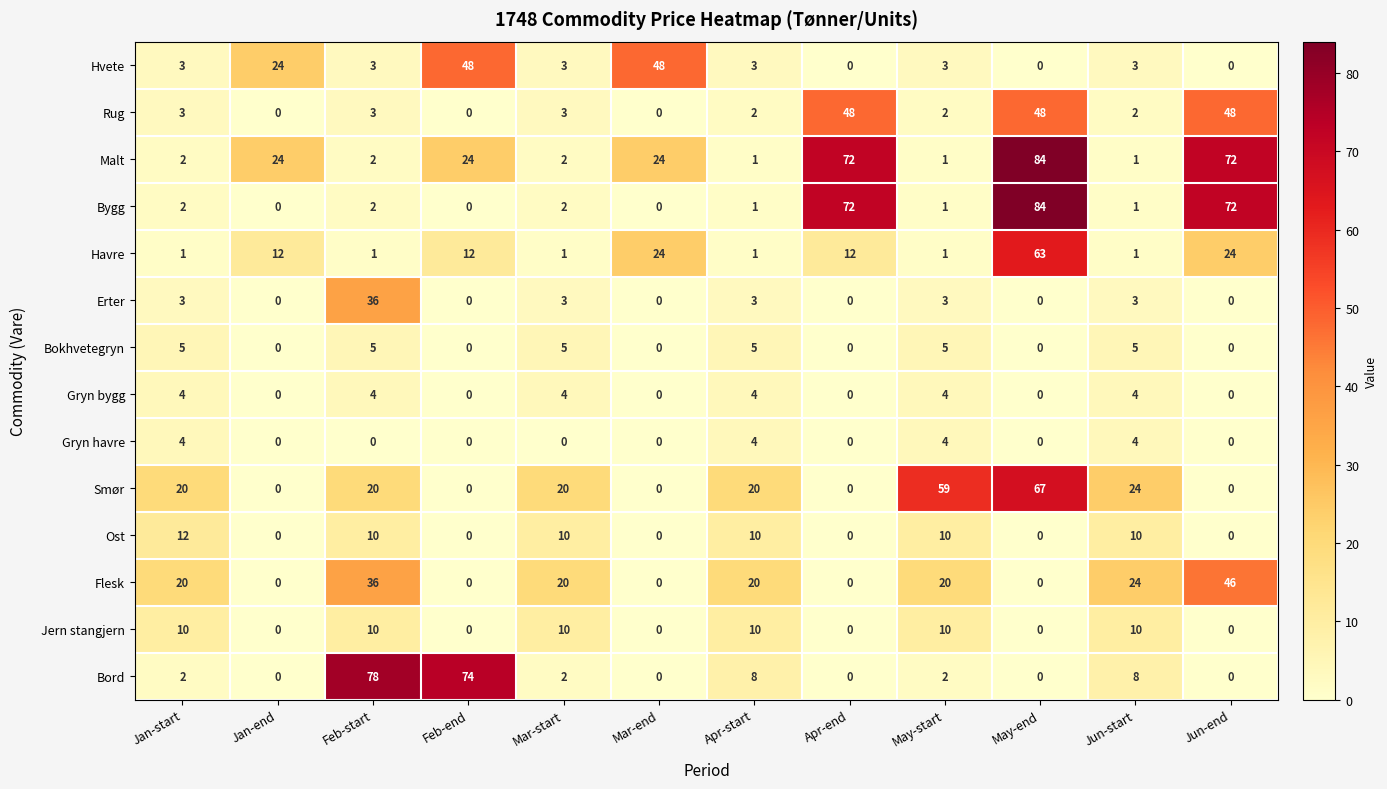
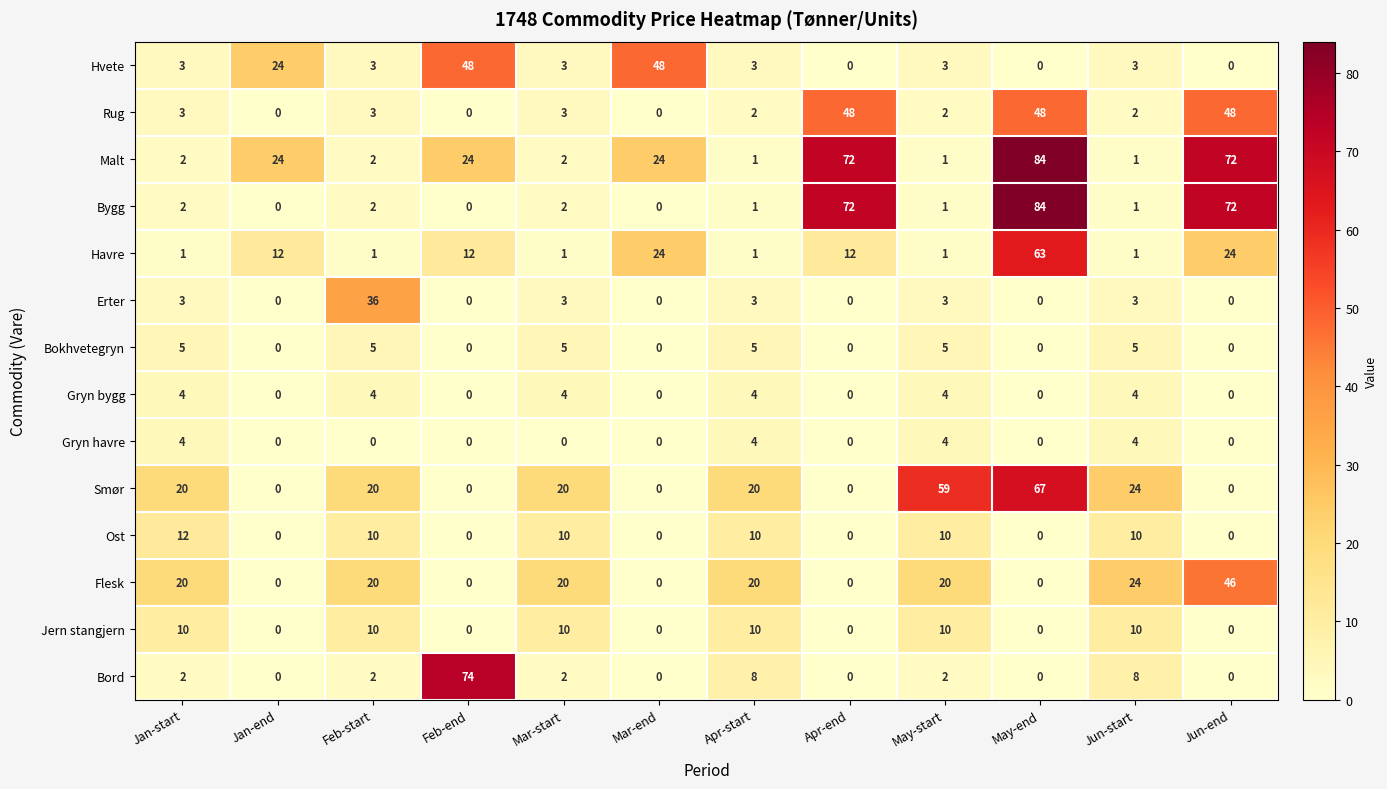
  {
    "Hvete": {
      "Jan-start": 3,
      "Jan-end": 24,
      "Feb-start": 3,
      "Feb-end": 48,
      "Mar-start": 3,
      "Mar-end": 48,
      "Apr-start": 3,
      "Apr-end": 0,
      "May-start": 3,
      "May-end": 0,
      "Jun-start": 3,
      "Jun-end": 0
    },
    "Rug": {
      "Jan-start": 3,
      "Jan-end": 0,
      "Feb-start": 3,
      "Feb-end": 0,
      "Mar-start": 3,
      "Mar-end": 0,
      "Apr-start": 2,
      "Apr-end": 48,
      "May-start": 2,
      "May-end": 48,
      "Jun-start": 2,
      "Jun-end": 48
    },
    "Malt": {
      "Jan-start": 2,
      "Jan-end": 24,
      "Feb-start": 2,
      "Feb-end": 24,
      "Mar-start": 2,
      "Mar-end": 24,
      "Apr-start": 1,
      "Apr-end": 72,
      "May-start": 1,
      "May-end": 84,
      "Jun-start": 1,
      "Jun-end": 72
    },
    "Bygg": {
      "Jan-start": 2,
      "Jan-end": 0,
      "Feb-start": 2,
      "Feb-end": 0,
      "Mar-start": 2,
      "Mar-end": 0,
      "Apr-start": 1,
      "Apr-end": 72,
      "May-start": 1,
      "May-end": 84,
      "Jun-start": 1,
      "Jun-end": 72
    },
    "Havre": {
      "Jan-start": 1,
      "Jan-end": 12,
      "Feb-start": 1,
      "Feb-end": 12,
      "Mar-start": 1,
      "Mar-end": 24,
      "Apr-start": 1,
      "Apr-end": 12,
      "May-start": 1,
      "May-end": 63,
      "Jun-start": 1,
      "Jun-end": 24
    },
    "Erter": {
      "Jan-start": 3,
      "Jan-end": 0,
      "Feb-start": 36,
      "Feb-end": 0,
      "Mar-start": 3,
      "Mar-end": 0,
      "Apr-start": 3,
      "Apr-end": 0,
      "May-start": 3,
      "May-end": 0,
      "Jun-start": 3,
      "Jun-end": 0
    },
    "Bokhvetegryn": {
      "Jan-start": 5,
      "Jan-end": 0,
      "Feb-start": 5,
      "Feb-end": 0,
      "Mar-start": 5,
      "Mar-end": 0,
      "Apr-start": 5,
      "Apr-end": 0,
      "May-start": 5,
      "May-end": 0,
      "Jun-start": 5,
      "Jun-end": 0
    },
    "Gryn bygg": {
      "Jan-start": 4,
      "Jan-end": 0,
      "Feb-start": 4,
      "Feb-end": 0,
      "Mar-start": 4,
      "Mar-end": 0,
      "Apr-start": 4,
      "Apr-end": 0,
      "May-start": 4,
      "May-end": 0,
      "Jun-start": 4,
      "Jun-end": 0
    },
    "Gryn havre": {
      "Jan-start": 4,
      "Jan-end": 0,
      "Feb-start": 0,
      "Feb-end": 0,
      "Mar-start": 0,
      "Mar-end": 0,
      "Apr-start": 4,
      "Apr-end": 0,
      "May-start": 4,
      "May-end": 0,
      "Jun-start": 4,
      "Jun-end": 0
    },
    "Smør": {
      "Jan-start": 20,
      "Jan-end": 0,
      "Feb-start": 20,
      "Feb-end": 0,
      "Mar-start": 20,
      "Mar-end": 0,
      "Apr-start": 20,
      "Apr-end": 0,
      "May-start": 59,
      "May-end": 67,
      "Jun-start": 24,
      "Jun-end": 0
    },
    "Ost": {
      "Jan-start": 12,
      "Jan-end": 0,
      "Feb-start": 10,
      "Feb-end": 0,
      "Mar-start": 10,
      "Mar-end": 0,
      "Apr-start": 10,
      "Apr-end": 0,
      "May-start": 10,
      "May-end": 0,
      "Jun-start": 10,
      "Jun-end": 0
    },
    "Flesk": {
      "Jan-start": 20,
      "Jan-end": 0,
-     "Feb-start": 36,
+     "Feb-start": 20,
      "Feb-end": 0,
      "Mar-start": 20,
      "Mar-end": 0,
      "Apr-start": 20,
      "Apr-end": 0,
      "May-start": 20,
      "May-end": 0,
      "Jun-start": 24,
      "Jun-end": 46
    },
    "Jern stangjern": {
      "Jan-start": 10,
      "Jan-end": 0,
      "Feb-start": 10,
      "Feb-end": 0,
      "Mar-start": 10,
      "Mar-end": 0,
      "Apr-start": 10,
      "Apr-end": 0,
      "May-start": 10,
      "May-end": 0,
      "Jun-start": 10,
      "Jun-end": 0
    },
    "Bord": {
      "Jan-start": 2,
      "Jan-end": 0,
-     "Feb-start": 78,
+     "Feb-start": 2,
      "Feb-end": 74,
      "Mar-start": 2,
      "Mar-end": 0,
      "Apr-start": 8,
      "Apr-end": 0,
      "May-start": 2,
      "May-end": 0,
      "Jun-start": 8,
      "Jun-end": 0
    }
  }
